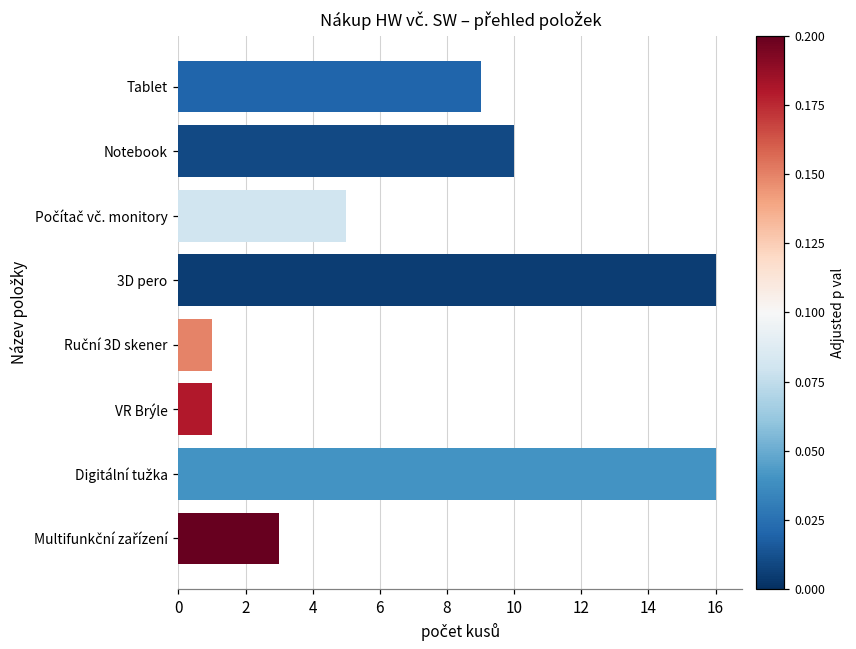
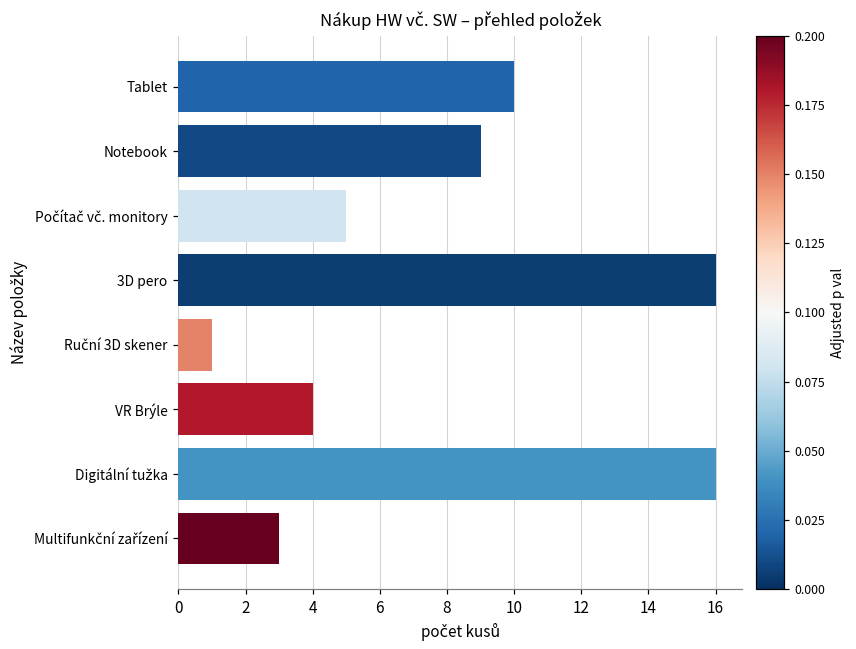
  {
-   "Tablet": 9,
-   "Notebook": 10,
+   "Tablet": 10,
+   "Notebook": 9,
    "Počítač vč. monitory": 5,
    "3D pero": 16,
    "Ruční 3D skener": 1,
-   "VR Brýle": 1,
+   "VR Brýle": 4,
    "Digitální tužka": 16,
    "Multifunkční zařízení": 3
  }
